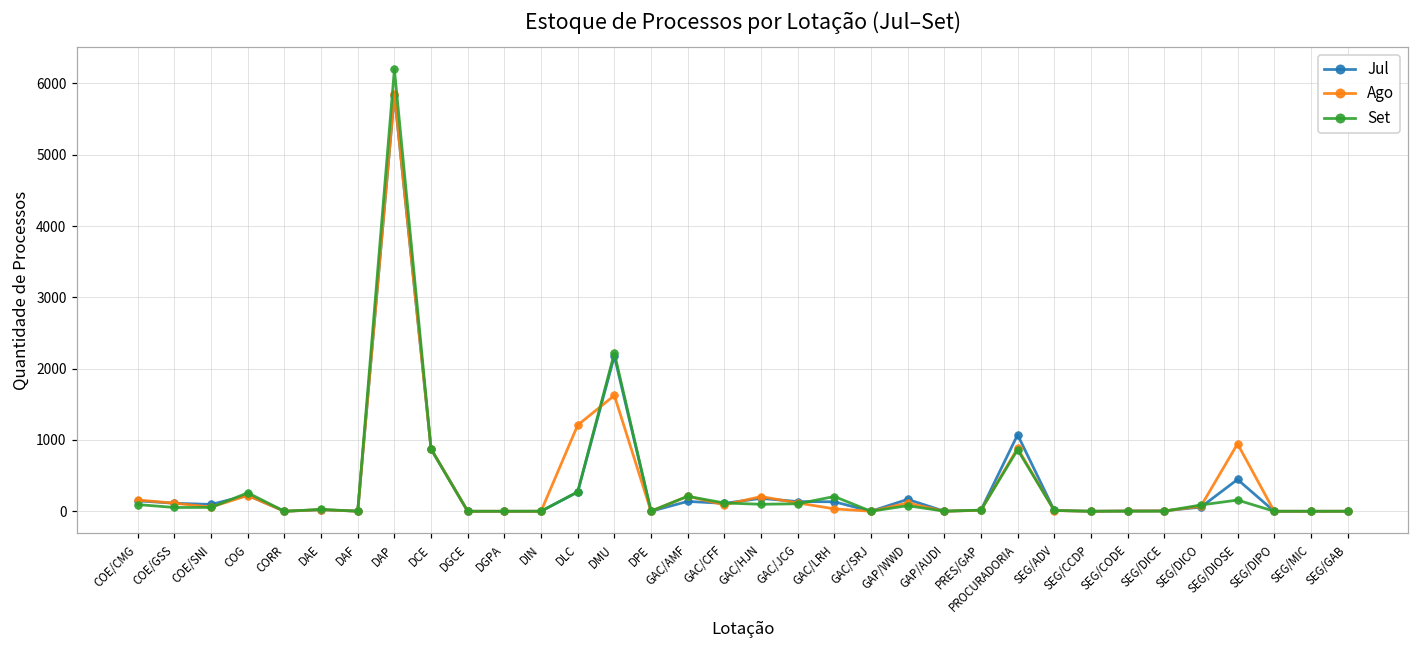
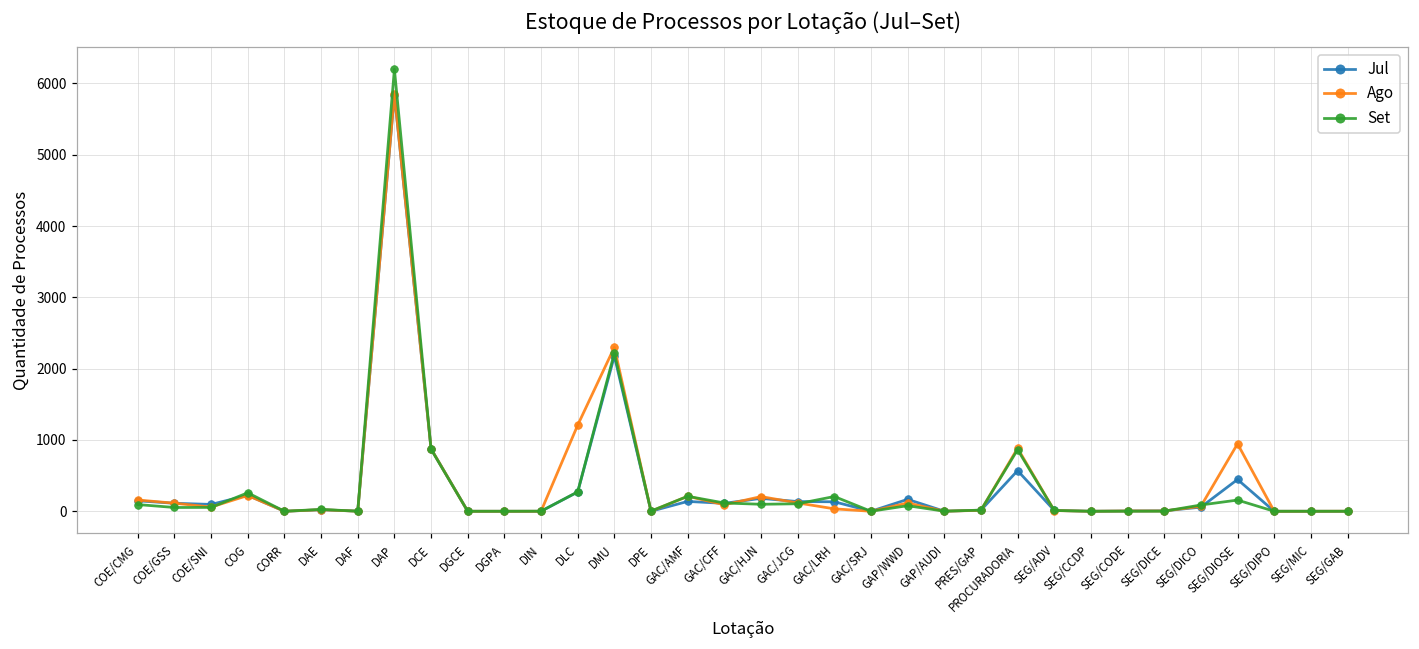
  {
    "Jul": {
      "DMU": 2200,
      "GAC/AMF": 100,
      "GAC/LRH": 100,
      "GAP/WWD": 200,
-     "PROCURADORIA": 1100,
+     "PROCURADORIA": 600,
      "SEG/DIOSE": 400
    },
    "Ago": {
      "DLC": 1200,
-     "DMU": 1600,
+     "DMU": 2300,
      "GAC/LRH": 0,
      "SEG/DIOSE": 900
    },
    "Set": {
      "COE/CMG": 100,
      "COE/GSS": 100,
      "DAP": 6200,
      "DMU": 2200,
      "GAC/HJN": 100,
      "GAC/LRH": 200,
      "SEG/DIOSE": 200
    }
  }
